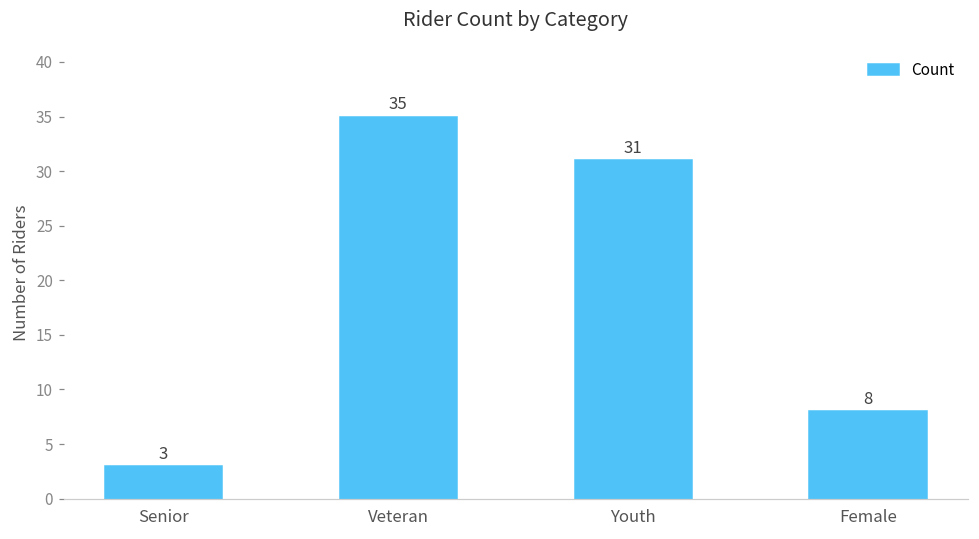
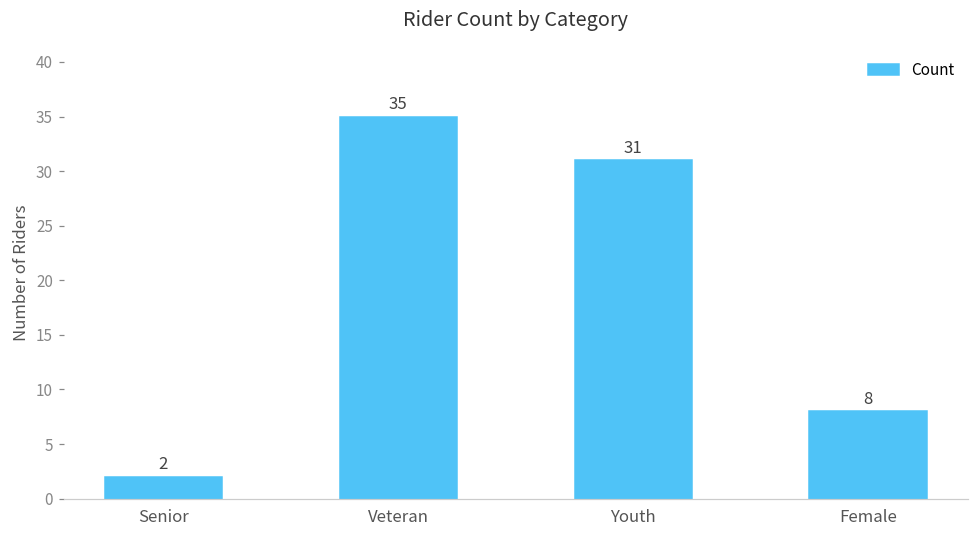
  {
-   "Senior": 3,
+   "Senior": 2,
    "Veteran": 35,
    "Youth": 31,
    "Female": 8
  }
